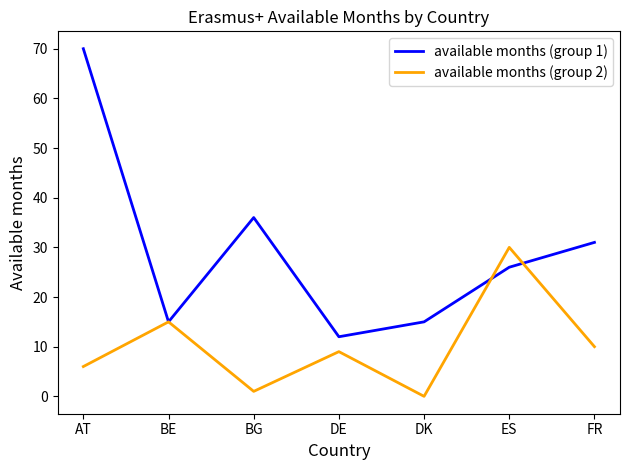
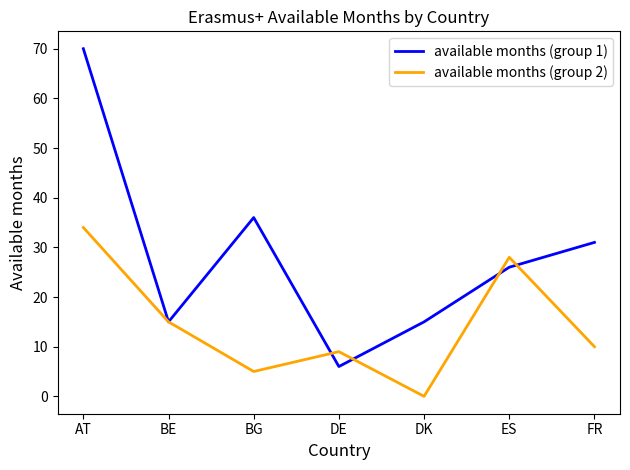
  {
    "available months (group 1)": {
      "AT": 70,
      "BG": 36,
-     "DE": 12,
+     "DE": 6,
      "DK": 15,
      "ES": 26,
      "FR": 31
    },
    "available months (group 2)": {
-     "AT": 6,
-     "BG": 1,
+     "AT": 34,
+     "BG": 5,
      "DE": 9,
      "DK": 0,
-     "ES": 30,
+     "ES": 28,
      "FR": 10
    }
  }
